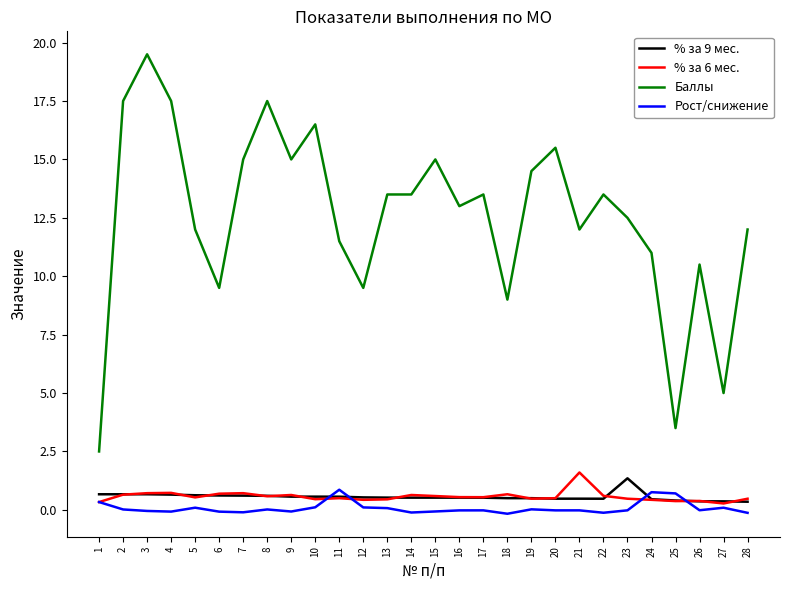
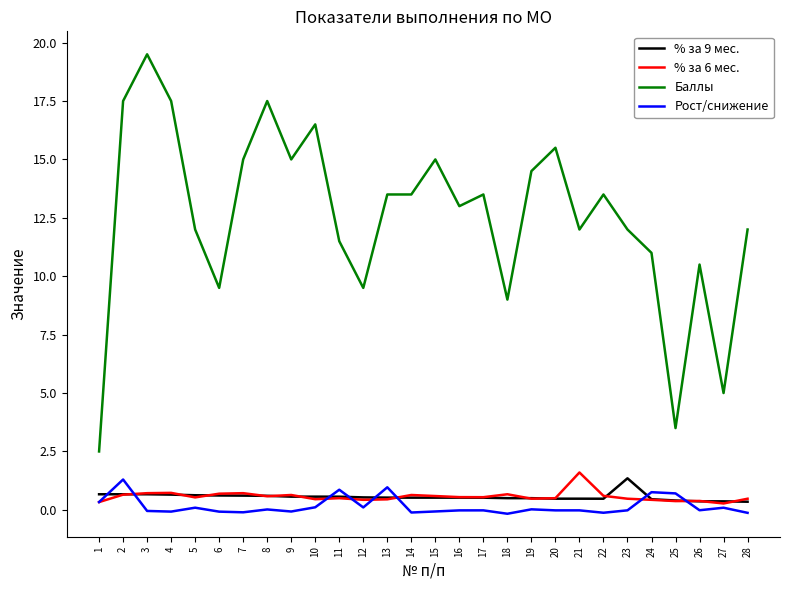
  {
    "% за 9 мес.": {
      "1": 0.7,
      "10": 0.6,
      "14": 0.5,
      "18": 0.5,
      "21": 0.5,
      "22": 0.5,
      "23": 1.4,
      "28": 0.3
    },
    "% за 6 мес.": {
      "10": 0.5,
      "14": 0.6,
      "18": 0.7,
      "21": 1.6,
      "22": 0.6,
      "23": 0.5,
      "28": 0.5
    },
    "Баллы": {
      "1": 2.5,
      "2": 17.5,
      "3": 19.5,
      "4": 17.5,
      "5": 12.0,
      "6": 9.5,
      "7": 15.0,
      "8": 17.5,
      "9": 15.0,
      "10": 16.5,
      "11": 11.5,
      "12": 9.5,
      "13": 13.5,
      "14": 13.5,
      "15": 15.0,
      "16": 13.0,
      "17": 13.5,
      "18": 9.0,
      "19": 14.5,
      "20": 15.5,
      "21": 12.0,
      "22": 13.5,
-     "23": 12.5,
+     "23": 12.0,
      "24": 11.0,
      "25": 3.5,
      "26": 10.5,
      "27": 5.0,
      "28": 12.0
    },
    "Рост/снижение": {
-     "2": 0.0,
+     "2": 1.3,
      "3": 0.0,
      "4": -0.1,
      "5": 0.1,
      "6": -0.1,
      "7": -0.1,
      "8": 0.0,
      "9": -0.1,
      "10": 0.1,
      "11": 0.9,
      "12": 0.1,
-     "13": 0.1,
+     "13": 1.0,
      "14": -0.1,
      "15": -0.1,
      "16": 0.0,
      "17": 0.0,
      "18": -0.2,
      "19": 0.0,
      "20": 0.0,
      "21": 0.0,
      "22": -0.1,
      "23": 0.0,
      "24": 0.8,
      "25": 0.7,
      "26": 0.0,
      "27": 0.1,
      "28": -0.1
    }
  }
